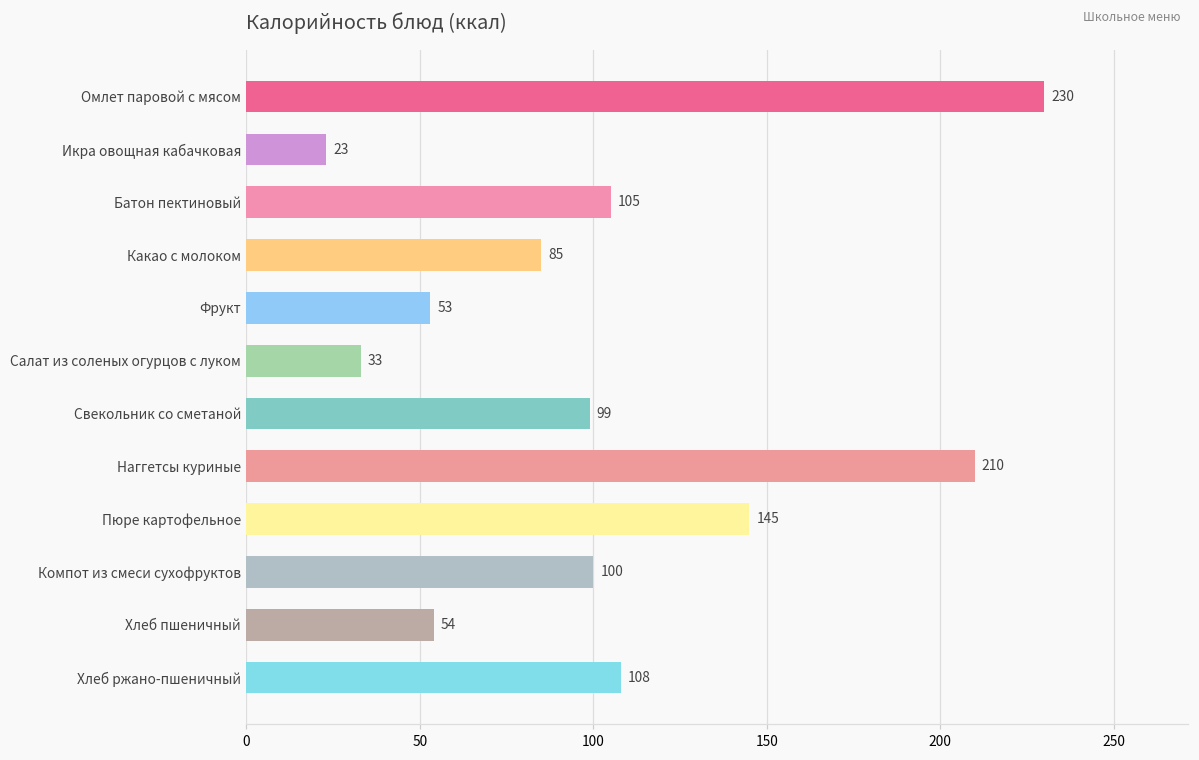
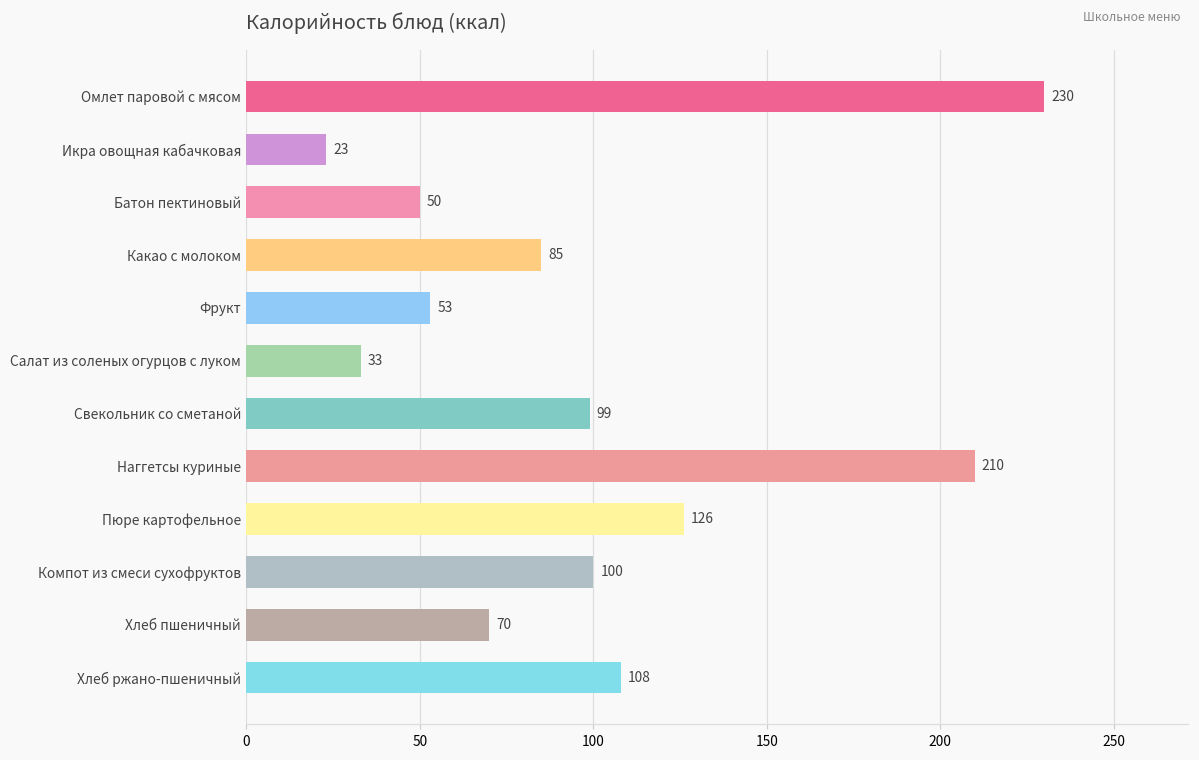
  {
    "Омлет паровой с мясом": 230,
    "Икра овощная кабачковая": 23,
-   "Батон пектиновый": 105,
+   "Батон пектиновый": 50,
    "Какао с молоком": 85,
    "Фрукт": 53,
    "Салат из соленых огурцов с луком": 33,
    "Свекольник со сметаной": 99,
    "Наггетсы куриные": 210,
-   "Пюре картофельное": 145,
+   "Пюре картофельное": 126,
    "Компот из смеси сухофруктов": 100,
-   "Хлеб пшеничный": 54,
+   "Хлеб пшеничный": 70,
    "Хлеб ржано-пшеничный": 108
  }
